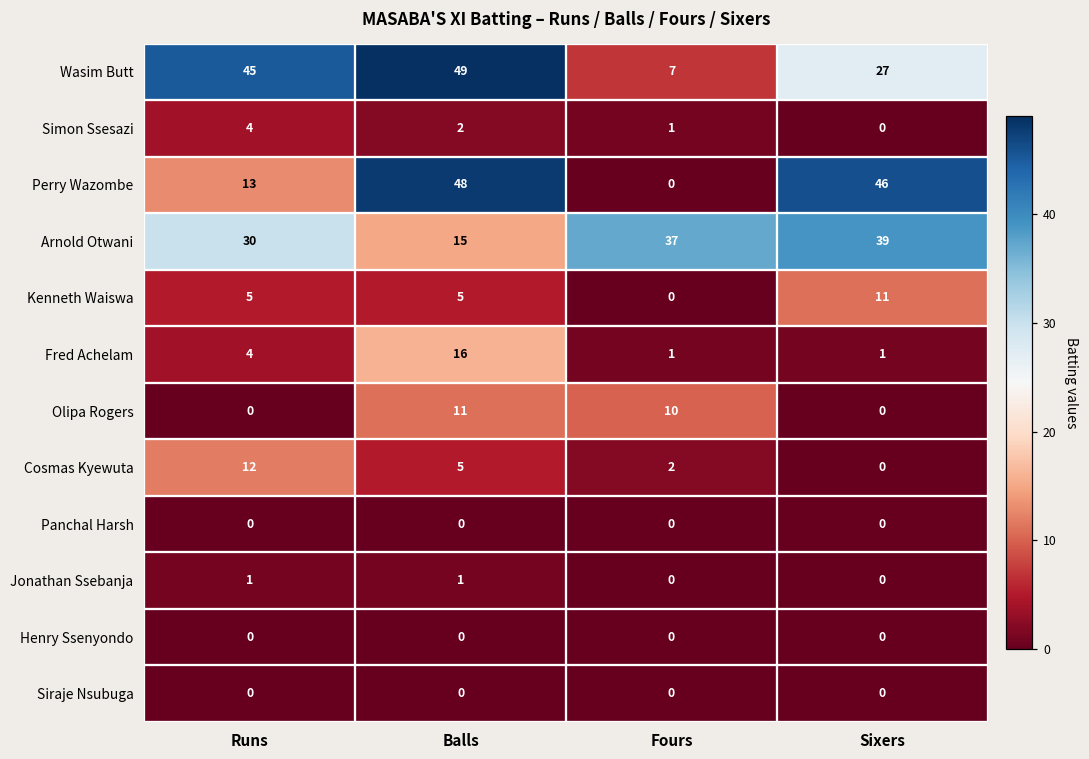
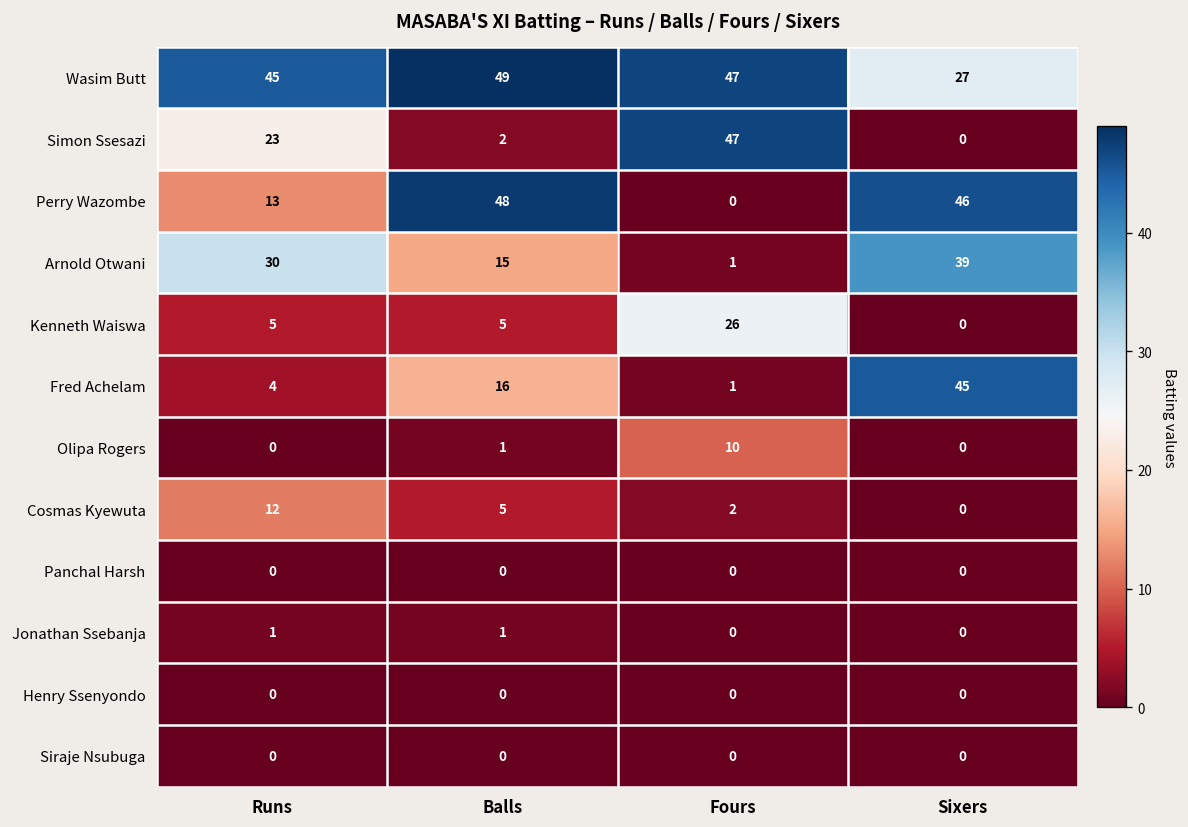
  {
    "Wasim Butt": {
      "Runs": 45,
      "Balls": 49,
-     "Fours": 7,
+     "Fours": 47,
      "Sixers": 27
    },
    "Simon Ssesazi": {
-     "Runs": 4,
+     "Runs": 23,
      "Balls": 2,
-     "Fours": 1,
+     "Fours": 47,
      "Sixers": 0
    },
    "Perry Wazombe": {
      "Runs": 13,
      "Balls": 48,
      "Fours": 0,
      "Sixers": 46
    },
    "Arnold Otwani": {
      "Runs": 30,
      "Balls": 15,
-     "Fours": 37,
+     "Fours": 1,
      "Sixers": 39
    },
    "Kenneth Waiswa": {
      "Runs": 5,
      "Balls": 5,
-     "Fours": 0,
-     "Sixers": 11
+     "Fours": 26,
+     "Sixers": 0
    },
    "Fred Achelam": {
      "Runs": 4,
      "Balls": 16,
      "Fours": 1,
-     "Sixers": 1
+     "Sixers": 45
    },
    "Olipa Rogers": {
      "Runs": 0,
-     "Balls": 11,
+     "Balls": 1,
      "Fours": 10,
      "Sixers": 0
    },
    "Cosmas Kyewuta": {
      "Runs": 12,
      "Balls": 5,
      "Fours": 2,
      "Sixers": 0
    },
    "Panchal Harsh": {
      "Runs": 0,
      "Balls": 0,
      "Fours": 0,
      "Sixers": 0
    },
    "Jonathan Ssebanja": {
      "Runs": 1,
      "Balls": 1,
      "Fours": 0,
      "Sixers": 0
    },
    "Henry Ssenyondo": {
      "Runs": 0,
      "Balls": 0,
      "Fours": 0,
      "Sixers": 0
    },
    "Siraje Nsubuga": {
      "Runs": 0,
      "Balls": 0,
      "Fours": 0,
      "Sixers": 0
    }
  }
